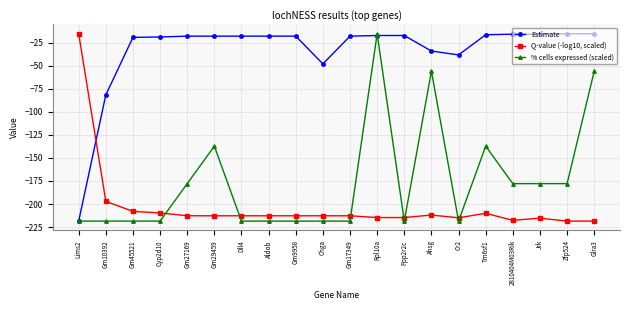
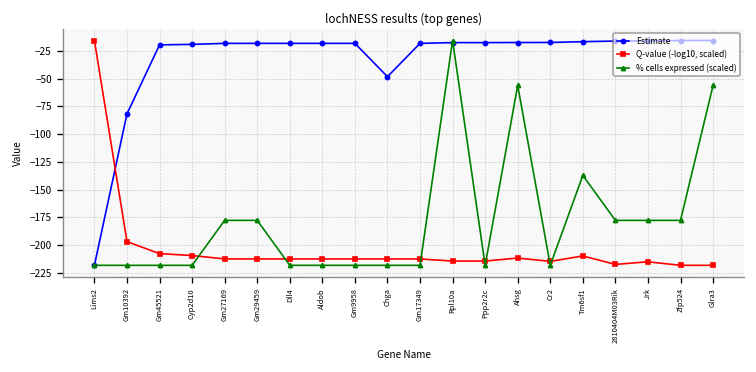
  {
    "Estimate": {
      "Gm10392": -80,
      "Gm45521": -20,
      "Cyp2d10": -20,
      "Gm27169": -20,
      "Gm29459": -20,
      "Dll4": -20,
      "Aldob": -20,
      "Gm9958": -20,
      "Chga": -50,
      "Gm17349": -20,
      "Ppp2r2c": -20,
-     "Ahsg": -30,
-     "Cr2": -40,
+     "Ahsg": -20,
+     "Cr2": -20,
      "Tm6sf1": -20
    },
    "Q-value (-log10, scaled)": {
      "Lims2": -20,
      "Gm10392": -200,
      "Gm45521": -210,
      "Cyp2d10": -210,
      "Gm27169": -210,
      "Gm29459": -210,
      "Dll4": -210,
      "Aldob": -210,
      "Gm9958": -210,
      "Chga": -210,
      "Gm17349": -210,
      "Rpl10a": -210,
      "Ppp2r2c": -210,
      "Ahsg": -210,
      "Cr2": -210,
      "Tm6sf1": -210,
      "2810404M03Rik": -220,
      "Jrk": -220,
      "Zfp524": -220,
      "Glra3": -220
    },
    "% cells expressed (scaled)": {
      "Gm10392": -220,
      "Gm45521": -220,
      "Cyp2d10": -220,
      "Gm27169": -180,
-     "Gm29459": -140,
+     "Gm29459": -180,
      "Dll4": -220,
      "Aldob": -220,
      "Gm9958": -220,
      "Chga": -220,
      "Gm17349": -220,
      "Ppp2r2c": -220,
      "Ahsg": -60,
      "Cr2": -220,
      "Tm6sf1": -140,
      "2810404M03Rik": -180,
      "Jrk": -180,
      "Zfp524": -180,
      "Glra3": -60
    }
  }
